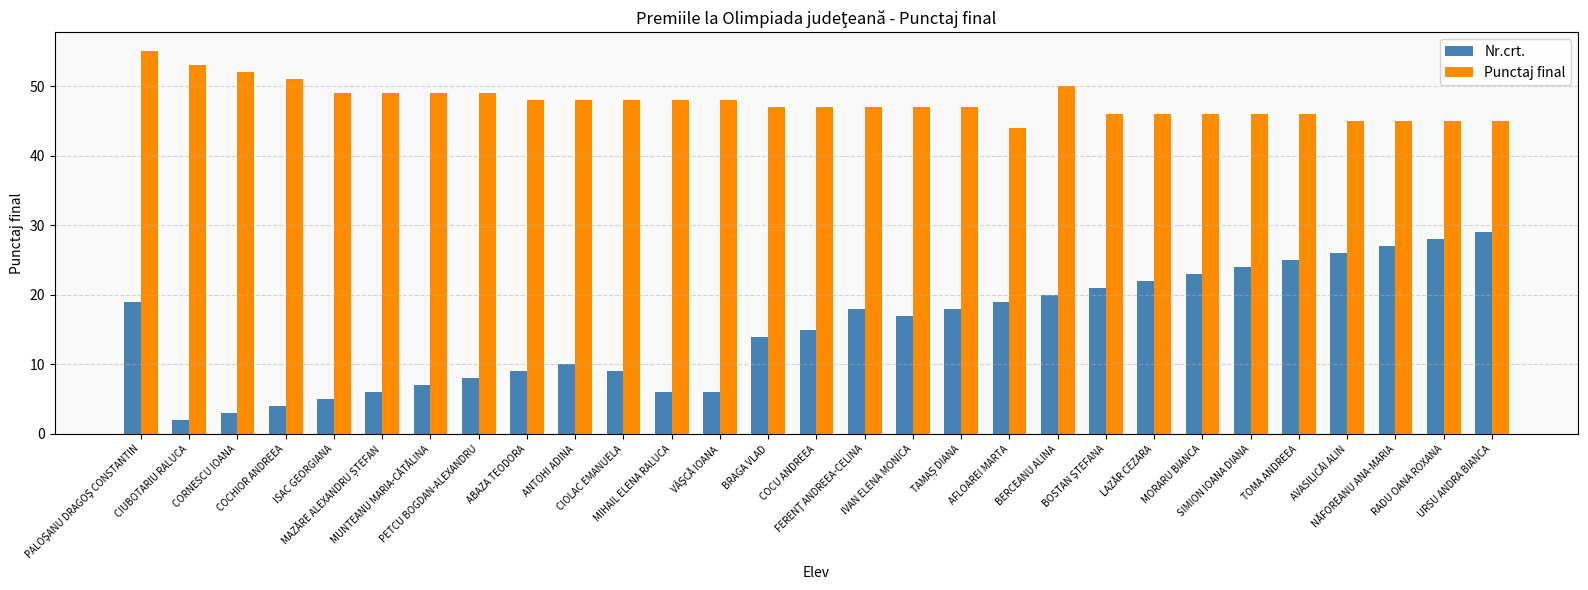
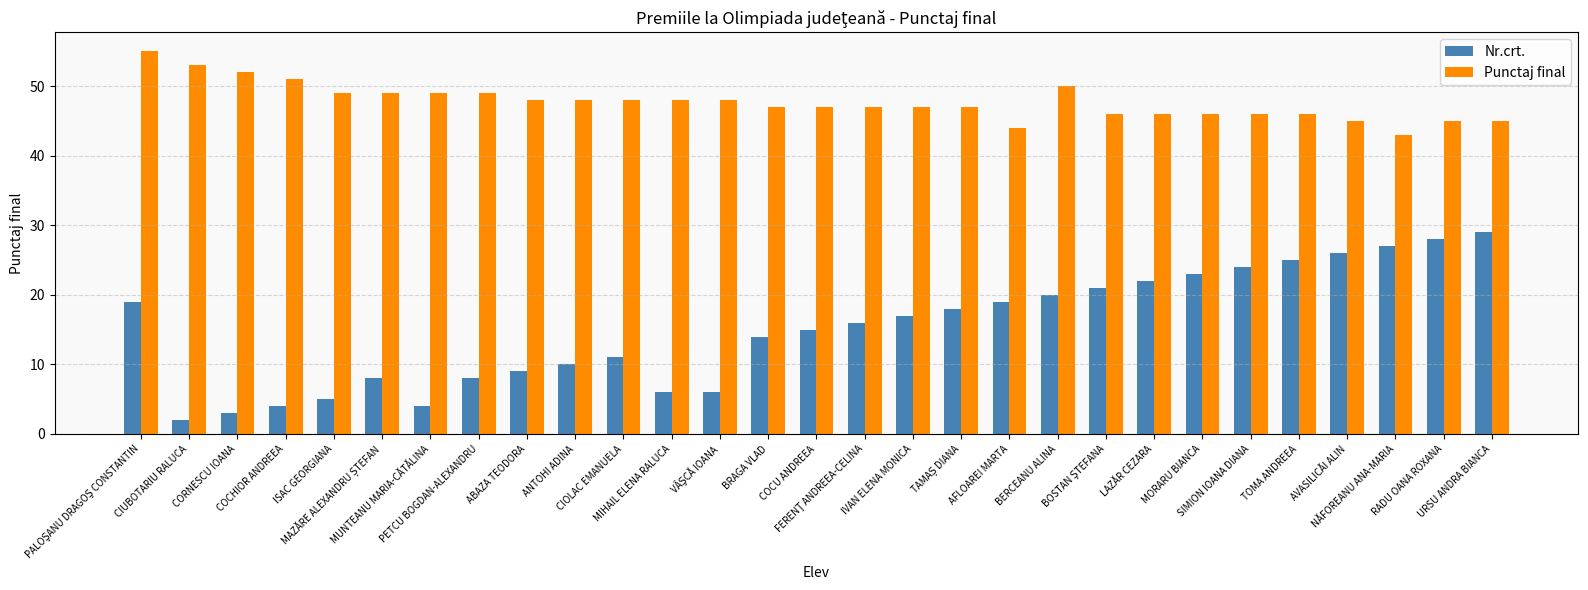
  {
    "Nr.crt.": {
      "PALOŞANU DRAGOŞ CONSTANTIN": 19,
      "CIUBOTARIU RALUCA": 2,
      "CORNESCU IOANA": 3,
      "COCHIOR ANDREEA": 4,
      "ISAC GEORGIANA": 5,
-     "MAZĂRE ALEXANDRU ȘTEFAN": 6,
-     "MUNTEANU MARIA-CĂTĂLINA": 7,
+     "MAZĂRE ALEXANDRU ȘTEFAN": 8,
+     "MUNTEANU MARIA-CĂTĂLINA": 4,
      "PETCU BOGDAN-ALEXANDRU": 8,
      "ABAZA TEODORA": 9,
      "ANTOHI ADINA": 10,
-     "CIOLAC EMANUELA": 9,
+     "CIOLAC EMANUELA": 11,
      "MIHAIL ELENA RALUCA": 6,
      "VÂŞCĂ IOANA": 6,
      "BRAGA VLAD": 14,
      "COCU ANDREEA": 15,
-     "FERENŢ ANDREEA-CELINA": 18,
+     "FERENŢ ANDREEA-CELINA": 16,
      "IVAN ELENA MONICA": 17,
      "TAMAȘ DIANA": 18,
      "AFLOAREI MARTA": 19,
      "BERCEANU ALINA": 20,
      "BOSTAN ŞTEFANA": 21,
      "LAZĂR CEZARA": 22,
      "MORARU BIANCA": 23,
      "SIMION IOANA DIANA": 24,
      "TOMA ANDREEA": 25,
      "AVASILICĂI ALIN": 26,
      "NĂFOREANU ANA-MARIA": 27,
      "RADU OANA ROXANA": 28,
      "URSU ANDRA BIANCA": 29
    },
    "Punctaj final": {
      "PALOŞANU DRAGOŞ CONSTANTIN": 55,
      "CIUBOTARIU RALUCA": 53,
      "CORNESCU IOANA": 52,
      "COCHIOR ANDREEA": 51,
      "ISAC GEORGIANA": 49,
      "MAZĂRE ALEXANDRU ȘTEFAN": 49,
      "MUNTEANU MARIA-CĂTĂLINA": 49,
      "PETCU BOGDAN-ALEXANDRU": 49,
      "ABAZA TEODORA": 48,
      "ANTOHI ADINA": 48,
      "CIOLAC EMANUELA": 48,
      "MIHAIL ELENA RALUCA": 48,
      "VÂŞCĂ IOANA": 48,
      "BRAGA VLAD": 47,
      "COCU ANDREEA": 47,
      "FERENŢ ANDREEA-CELINA": 47,
      "IVAN ELENA MONICA": 47,
      "TAMAȘ DIANA": 47,
      "AFLOAREI MARTA": 44,
      "BERCEANU ALINA": 50,
      "BOSTAN ŞTEFANA": 46,
      "LAZĂR CEZARA": 46,
      "MORARU BIANCA": 46,
      "SIMION IOANA DIANA": 46,
      "TOMA ANDREEA": 46,
      "AVASILICĂI ALIN": 45,
-     "NĂFOREANU ANA-MARIA": 45,
+     "NĂFOREANU ANA-MARIA": 43,
      "RADU OANA ROXANA": 45,
      "URSU ANDRA BIANCA": 45
    }
  }
